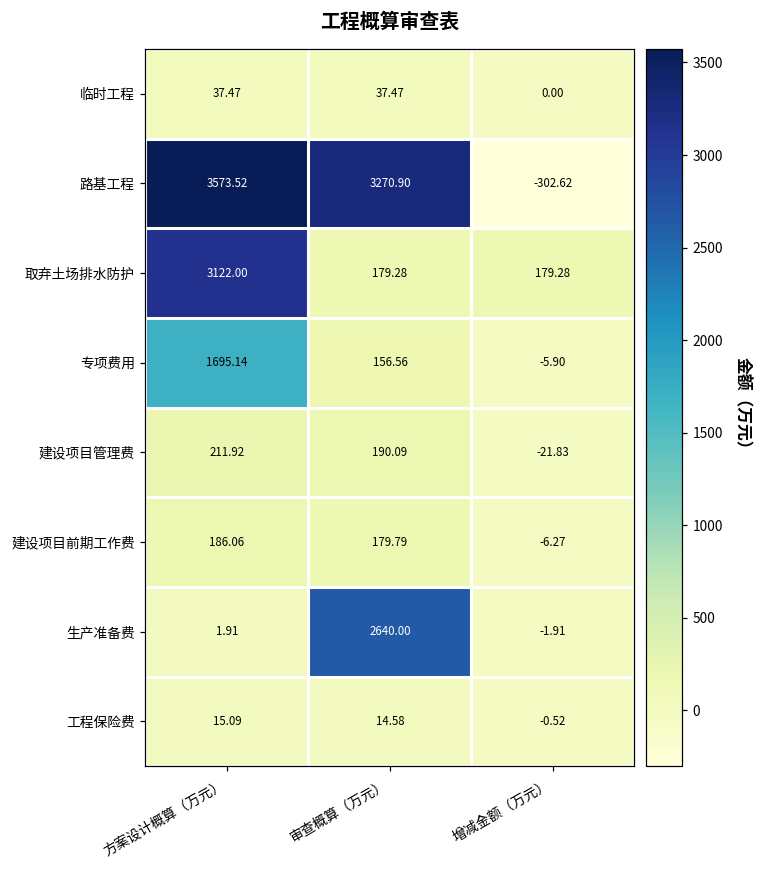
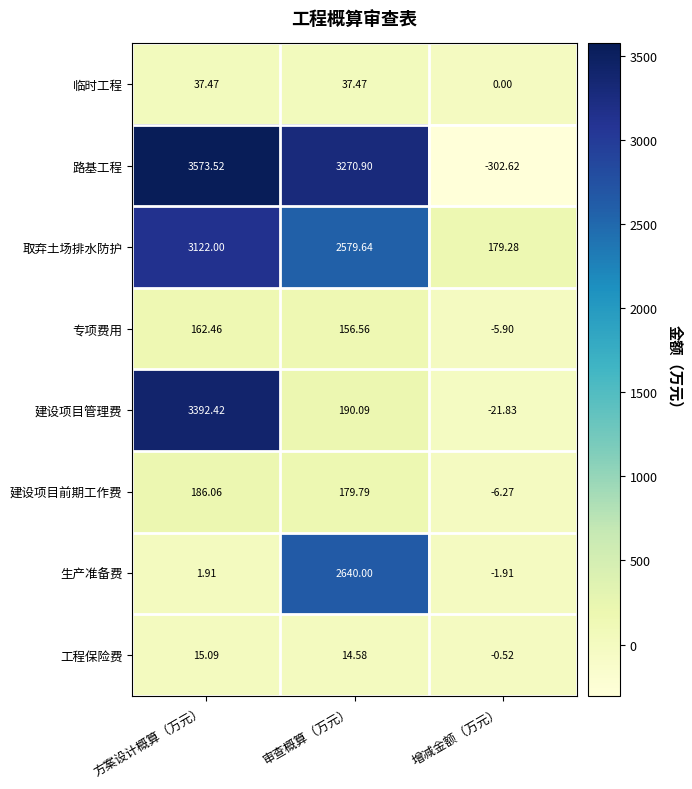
  {
    "临时工程": {
      "方案设计概算（万元）": 37.47,
      "审查概算（万元）": 37.47,
      "增减金额（万元）": 0.00
    },
    "路基工程": {
      "方案设计概算（万元）": 3573.52,
      "审查概算（万元）": 3270.90,
      "增减金额（万元）": -302.62
    },
    "取弃土场排水防护": {
      "方案设计概算（万元）": 3122.00,
-     "审查概算（万元）": 179.28,
+     "审查概算（万元）": 2579.64,
      "增减金额（万元）": 179.28
    },
    "专项费用": {
-     "方案设计概算（万元）": 1695.14,
+     "方案设计概算（万元）": 162.46,
      "审查概算（万元）": 156.56,
      "增减金额（万元）": -5.90
    },
    "建设项目管理费": {
-     "方案设计概算（万元）": 211.92,
+     "方案设计概算（万元）": 3392.42,
      "审查概算（万元）": 190.09,
      "增减金额（万元）": -21.83
    },
    "建设项目前期工作费": {
      "方案设计概算（万元）": 186.06,
      "审查概算（万元）": 179.79,
      "增减金额（万元）": -6.27
    },
    "生产准备费": {
      "方案设计概算（万元）": 1.91,
      "审查概算（万元）": 2640.00,
      "增减金额（万元）": -1.91
    },
    "工程保险费": {
      "方案设计概算（万元）": 15.09,
      "审查概算（万元）": 14.58,
      "增减金额（万元）": -0.52
    }
  }
